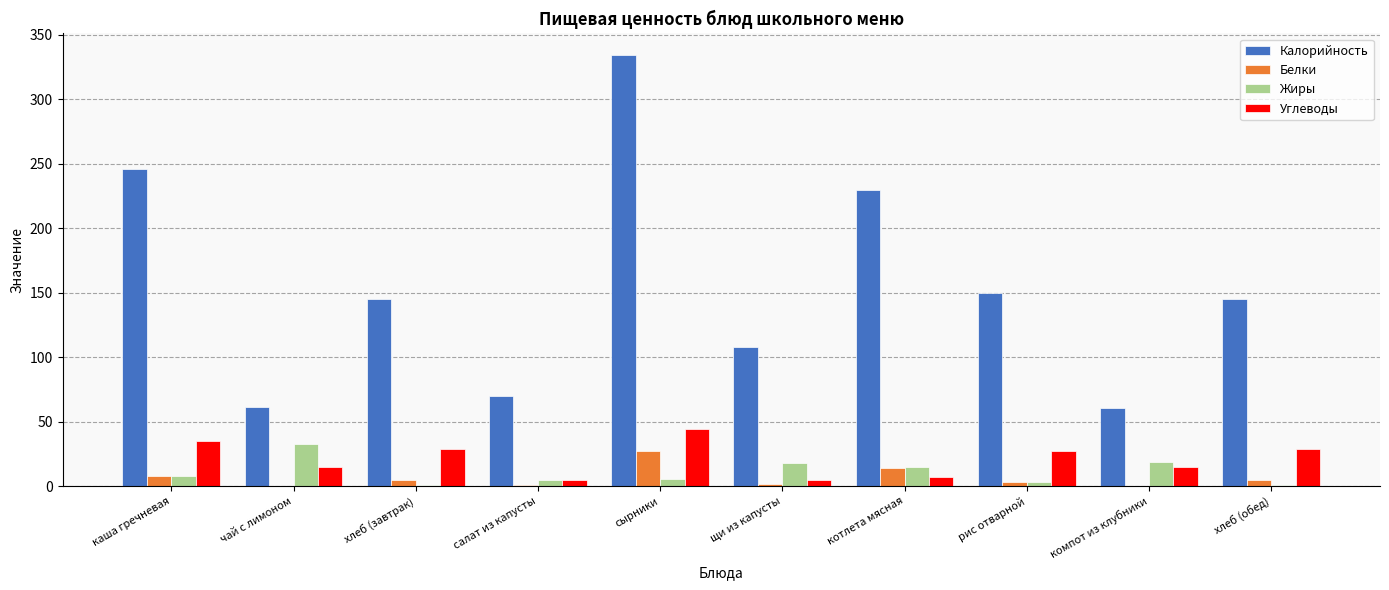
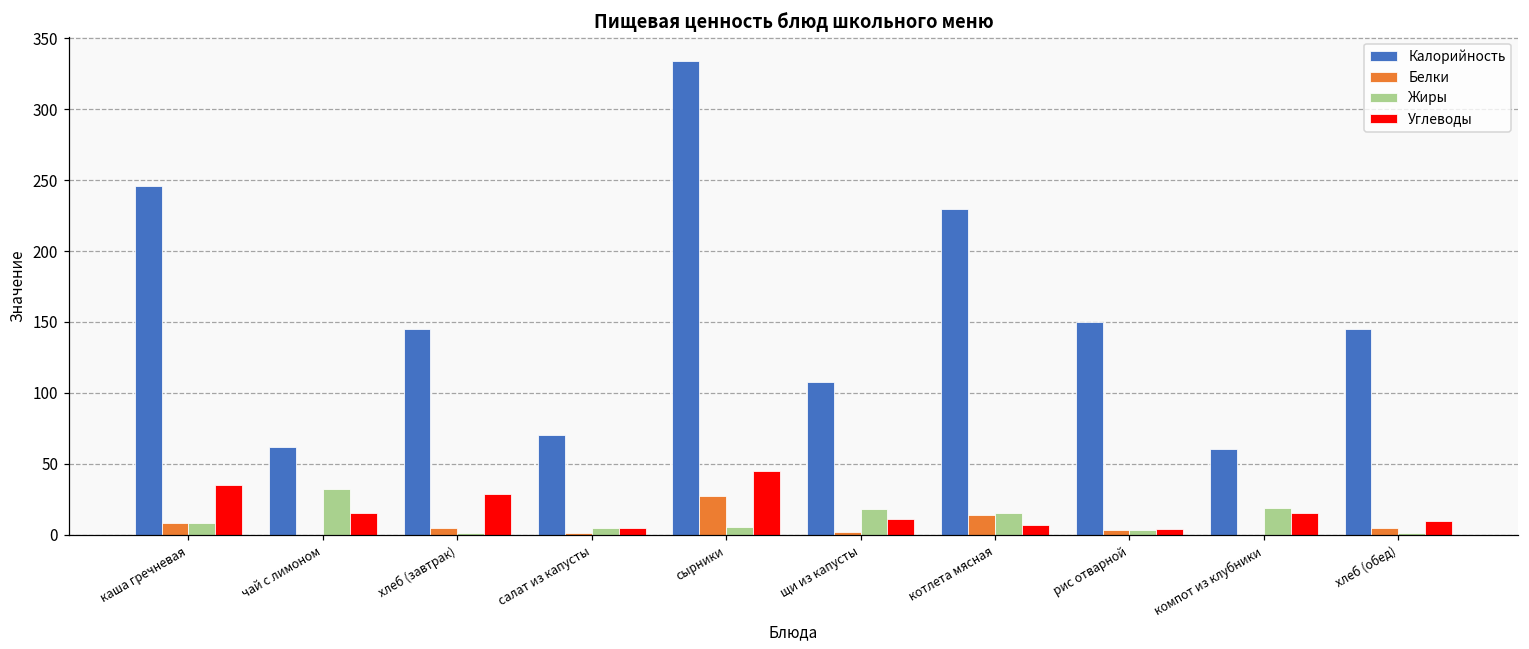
  {
    "Калорийность": {
      "каша гречневая": 246,
      "чай с лимоном": 62,
      "хлеб (завтрак)": 145,
      "салат из капусты": 70,
      "сырники": 334,
      "щи из капусты": 108,
      "котлета мясная": 230,
      "рис отварной": 150,
      "компот из клубники": 61,
      "хлеб (обед)": 145
    },
    "Белки": {
      "каша гречневая": 8,
      "чай с лимоном": 0,
      "хлеб (завтрак)": 5,
      "сырники": 27,
      "щи из капусты": 2,
      "котлета мясная": 14,
      "рис отварной": 3,
      "хлеб (обед)": 5
    },
    "Жиры": {
      "каша гречневая": 8,
      "чай с лимоном": 32,
      "салат из капусты": 5,
      "сырники": 5,
      "щи из капусты": 18,
      "котлета мясная": 15,
      "рис отварной": 3,
      "компот из клубники": 19
    },
    "Углеводы": {
      "каша гречневая": 35,
      "чай с лимоном": 15,
      "хлеб (завтрак)": 29,
      "салат из капусты": 5,
      "сырники": 45,
-     "щи из капусты": 5,
+     "щи из капусты": 11,
      "котлета мясная": 7,
-     "рис отварной": 27,
+     "рис отварной": 4,
      "компот из клубники": 15,
-     "хлеб (обед)": 29
+     "хлеб (обед)": 10
    }
  }
